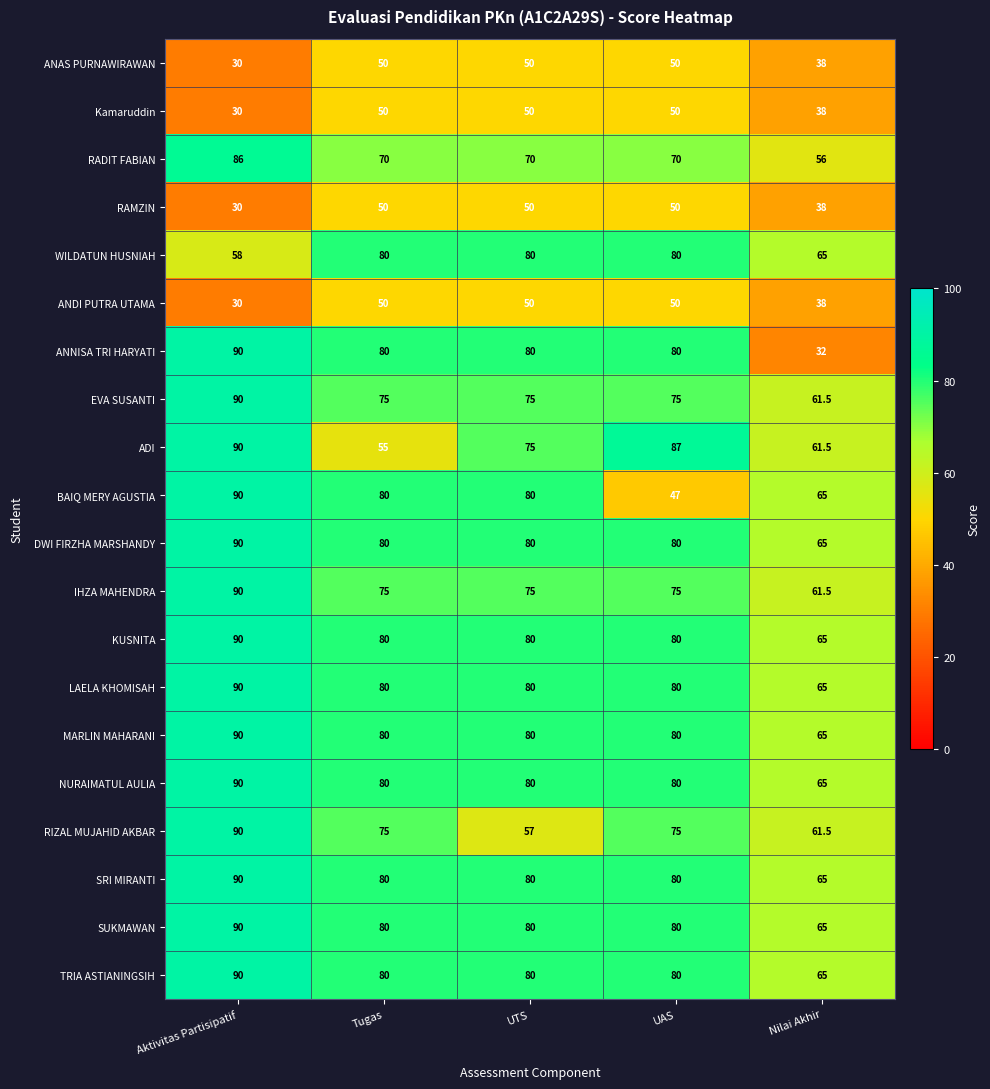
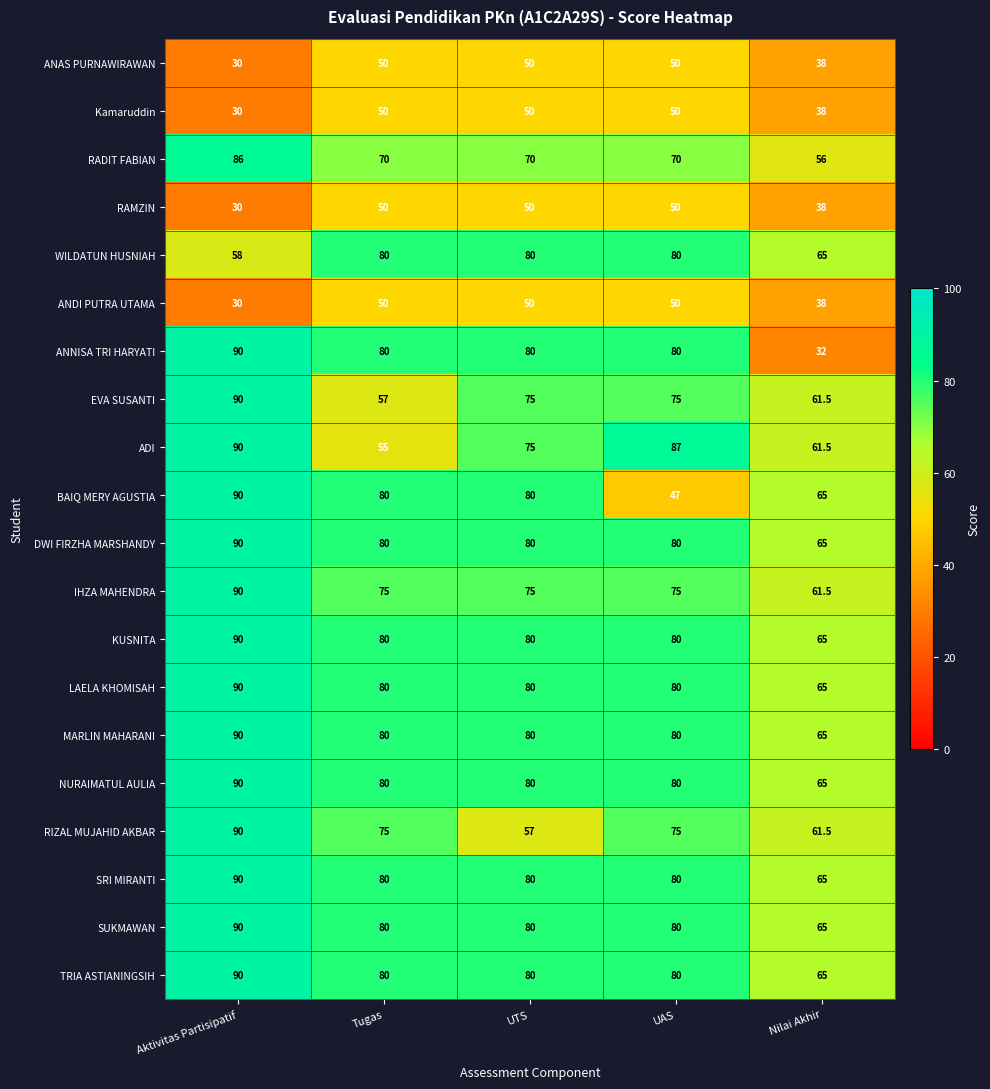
  {
    "ANAS PURNAWIRAWAN": {
      "Aktivitas Partisipatif": 30,
      "Tugas": 50,
      "UTS": 50,
      "UAS": 50,
      "Nilai Akhir": 38
    },
    "Kamaruddin": {
      "Aktivitas Partisipatif": 30,
      "Tugas": 50,
      "UTS": 50,
      "UAS": 50,
      "Nilai Akhir": 38
    },
    "RADIT FABIAN": {
      "Aktivitas Partisipatif": 86,
      "Tugas": 70,
      "UTS": 70,
      "UAS": 70,
      "Nilai Akhir": 56
    },
    "RAMZIN": {
      "Aktivitas Partisipatif": 30,
      "Tugas": 50,
      "UTS": 50,
      "UAS": 50,
      "Nilai Akhir": 38
    },
    "WILDATUN HUSNIAH": {
      "Aktivitas Partisipatif": 58,
      "Tugas": 80,
      "UTS": 80,
      "UAS": 80,
      "Nilai Akhir": 65
    },
    "ANDI PUTRA UTAMA": {
      "Aktivitas Partisipatif": 30,
      "Tugas": 50,
      "UTS": 50,
      "UAS": 50,
      "Nilai Akhir": 38
    },
    "ANNISA TRI HARYATI": {
      "Aktivitas Partisipatif": 90,
      "Tugas": 80,
      "UTS": 80,
      "UAS": 80,
      "Nilai Akhir": 32
    },
    "EVA SUSANTI": {
      "Aktivitas Partisipatif": 90,
-     "Tugas": 75,
+     "Tugas": 57,
      "UTS": 75,
      "UAS": 75,
      "Nilai Akhir": 61.5
    },
    "ADI": {
      "Aktivitas Partisipatif": 90,
      "Tugas": 55,
      "UTS": 75,
      "UAS": 87,
      "Nilai Akhir": 61.5
    },
    "BAIQ MERY AGUSTIA": {
      "Aktivitas Partisipatif": 90,
      "Tugas": 80,
      "UTS": 80,
      "UAS": 47,
      "Nilai Akhir": 65
    },
    "DWI FIRZHA MARSHANDY": {
      "Aktivitas Partisipatif": 90,
      "Tugas": 80,
      "UTS": 80,
      "UAS": 80,
      "Nilai Akhir": 65
    },
    "IHZA MAHENDRA": {
      "Aktivitas Partisipatif": 90,
      "Tugas": 75,
      "UTS": 75,
      "UAS": 75,
      "Nilai Akhir": 61.5
    },
    "KUSNITA": {
      "Aktivitas Partisipatif": 90,
      "Tugas": 80,
      "UTS": 80,
      "UAS": 80,
      "Nilai Akhir": 65
    },
    "LAELA KHOMISAH": {
      "Aktivitas Partisipatif": 90,
      "Tugas": 80,
      "UTS": 80,
      "UAS": 80,
      "Nilai Akhir": 65
    },
    "MARLIN MAHARANI": {
      "Aktivitas Partisipatif": 90,
      "Tugas": 80,
      "UTS": 80,
      "UAS": 80,
      "Nilai Akhir": 65
    },
    "NURAIMATUL AULIA": {
      "Aktivitas Partisipatif": 90,
      "Tugas": 80,
      "UTS": 80,
      "UAS": 80,
      "Nilai Akhir": 65
    },
    "RIZAL MUJAHID AKBAR": {
      "Aktivitas Partisipatif": 90,
      "Tugas": 75,
      "UTS": 57,
      "UAS": 75,
      "Nilai Akhir": 61.5
    },
    "SRI MIRANTI": {
      "Aktivitas Partisipatif": 90,
      "Tugas": 80,
      "UTS": 80,
      "UAS": 80,
      "Nilai Akhir": 65
    },
    "SUKMAWAN": {
      "Aktivitas Partisipatif": 90,
      "Tugas": 80,
      "UTS": 80,
      "UAS": 80,
      "Nilai Akhir": 65
    },
    "TRIA ASTIANINGSIH": {
      "Aktivitas Partisipatif": 90,
      "Tugas": 80,
      "UTS": 80,
      "UAS": 80,
      "Nilai Akhir": 65
    }
  }
